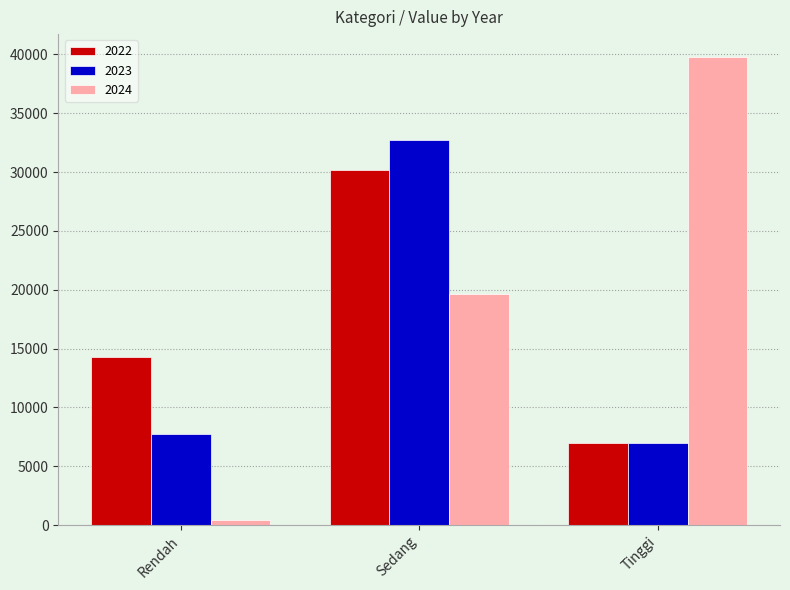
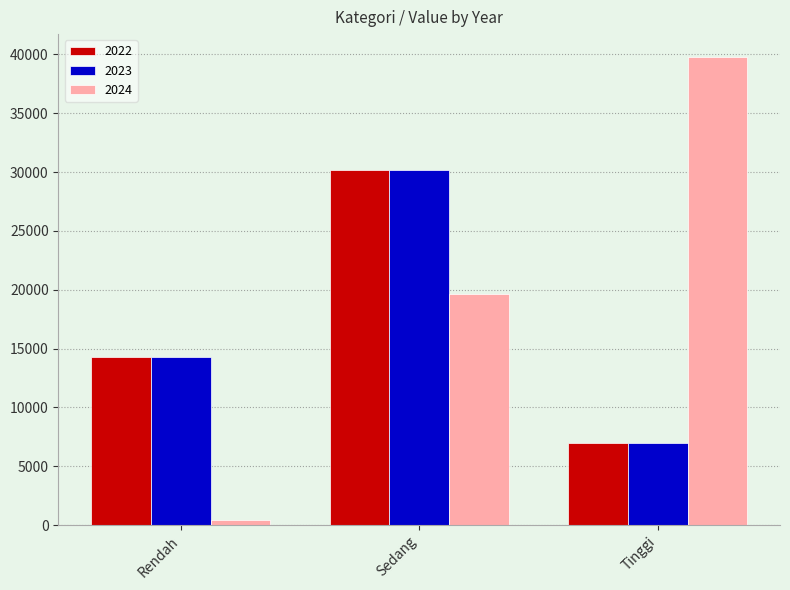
  {
    "2022": {
      "Rendah": 14300,
      "Sedang": 30200,
      "Tinggi": 7000
    },
    "2023": {
-     "Rendah": 7800,
-     "Sedang": 32700,
+     "Rendah": 14300,
+     "Sedang": 30200,
      "Tinggi": 7000
    },
    "2024": {
      "Rendah": 400,
      "Sedang": 19600,
      "Tinggi": 39700
    }
  }
